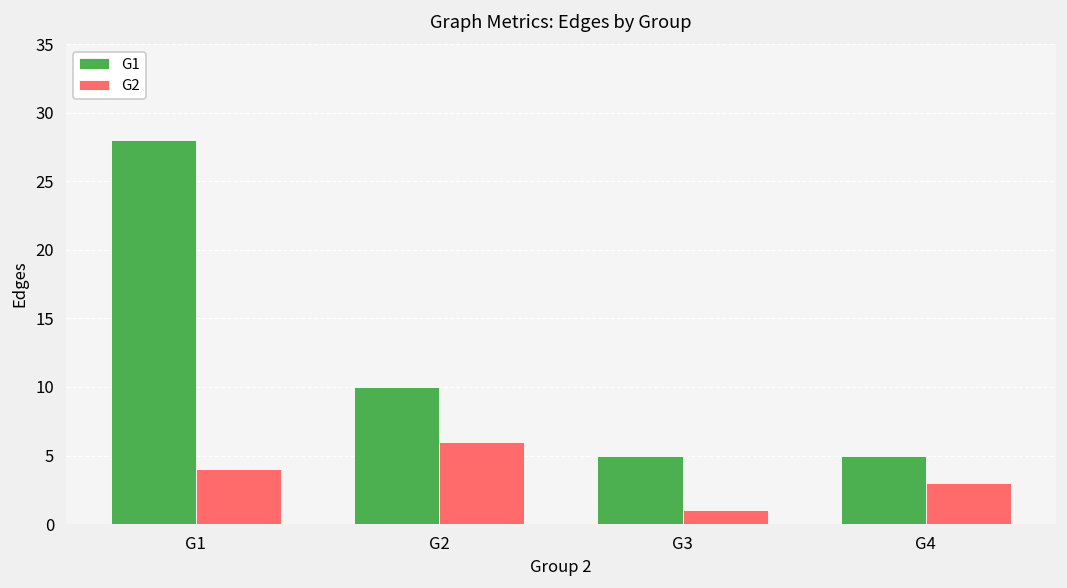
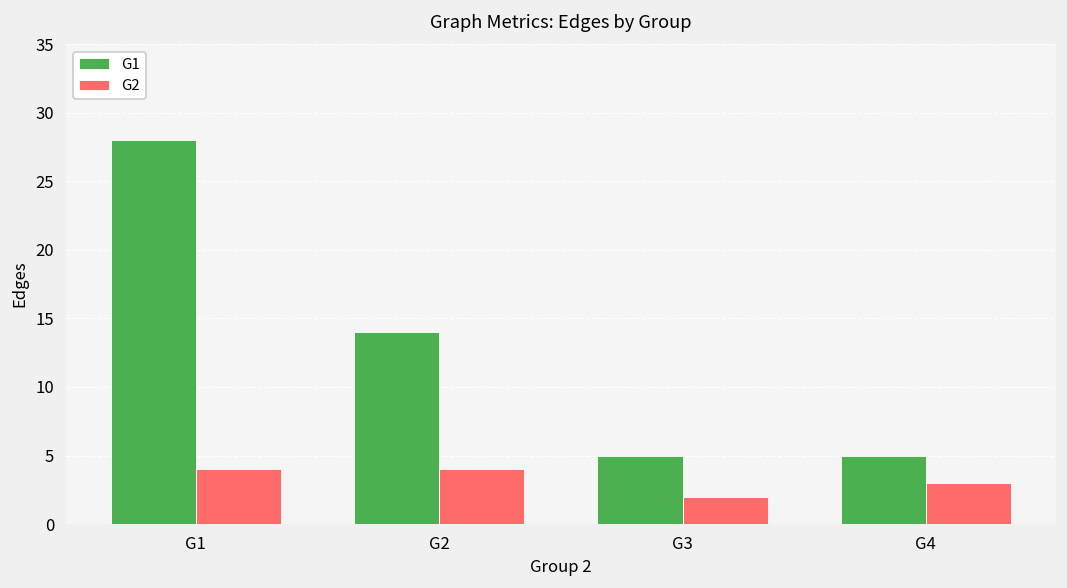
  {
    "G1": {
      "G1": 28,
-     "G2": 10,
+     "G2": 14,
      "G3": 5,
      "G4": 5
    },
    "G2": {
      "G1": 4,
-     "G2": 6,
-     "G3": 1,
+     "G2": 4,
+     "G3": 2,
      "G4": 3
    }
  }
